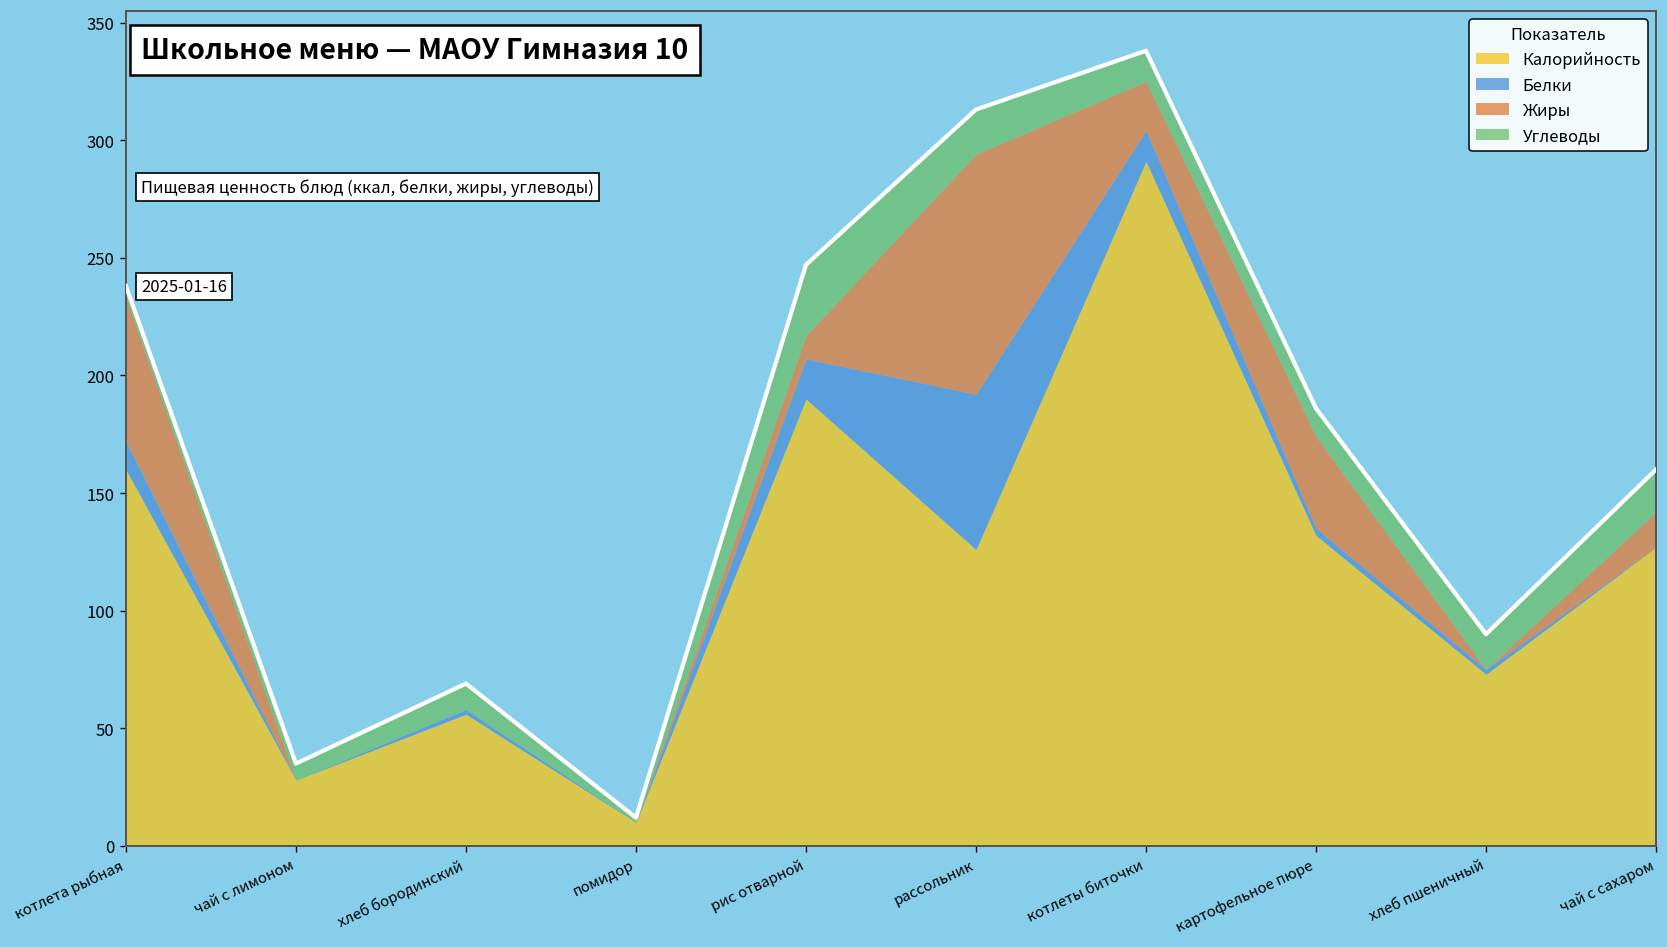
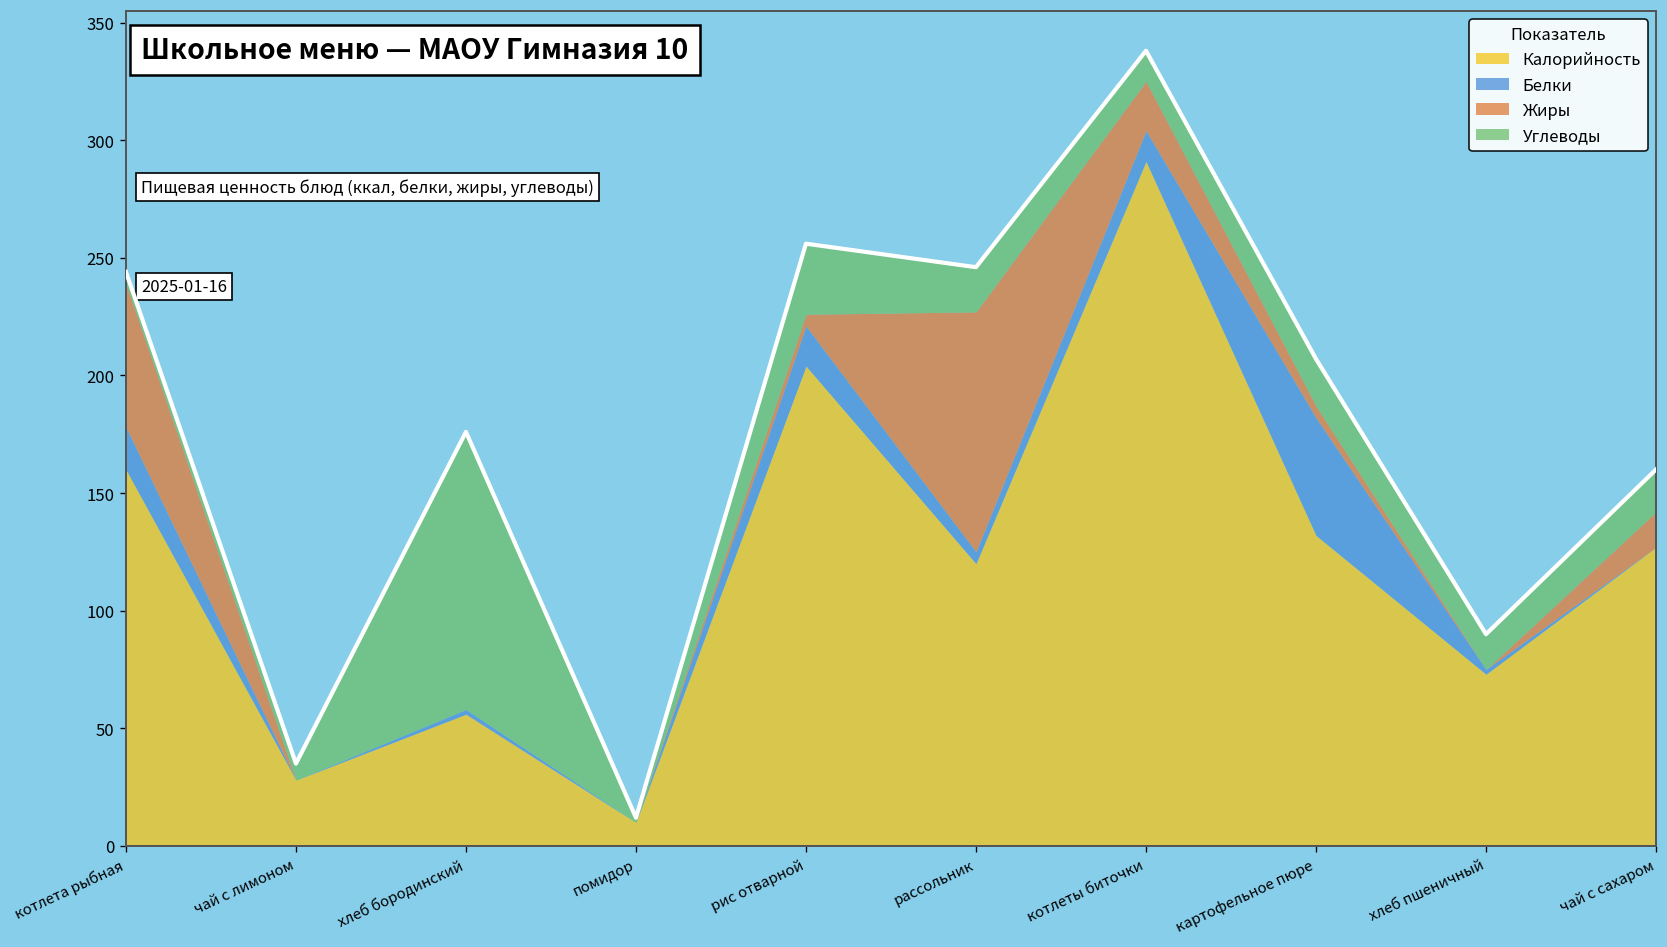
  {
    "Калорийность": {
      "котлета рыбная": 160,
      "хлеб бородинский": 56,
-     "рис отварной": 190,
-     "рассольник": 126,
+     "рис отварной": 204,
+     "рассольник": 120,
      "котлеты биточки": 291,
      "картофельное пюре": 132,
      "хлеб пшеничный": 73
    },
    "Белки": {
-     "котлета рыбная": 12,
+     "котлета рыбная": 18,
      "рис отварной": 17,
-     "рассольник": 66,
+     "рассольник": 5,
      "котлеты биточки": 13,
-     "картофельное пюре": 3
+     "картофельное пюре": 50
    },
    "Жиры": {
-     "рис отварной": 10,
+     "рис отварной": 5,
      "рассольник": 102,
      "котлеты биточки": 21,
-     "картофельное пюре": 39,
+     "картофельное пюре": 5,
      "чай с сахаром": 15
    },
    "Углеводы": {
      "чай с лимоном": 7,
-     "хлеб бородинский": 11,
+     "хлеб бородинский": 118,
      "помидор": 2,
      "рис отварной": 30,
      "рассольник": 19,
      "котлеты биточки": 13,
-     "картофельное пюре": 12,
+     "картофельное пюре": 20,
      "хлеб пшеничный": 15,
      "чай с сахаром": 18
    }
  }
